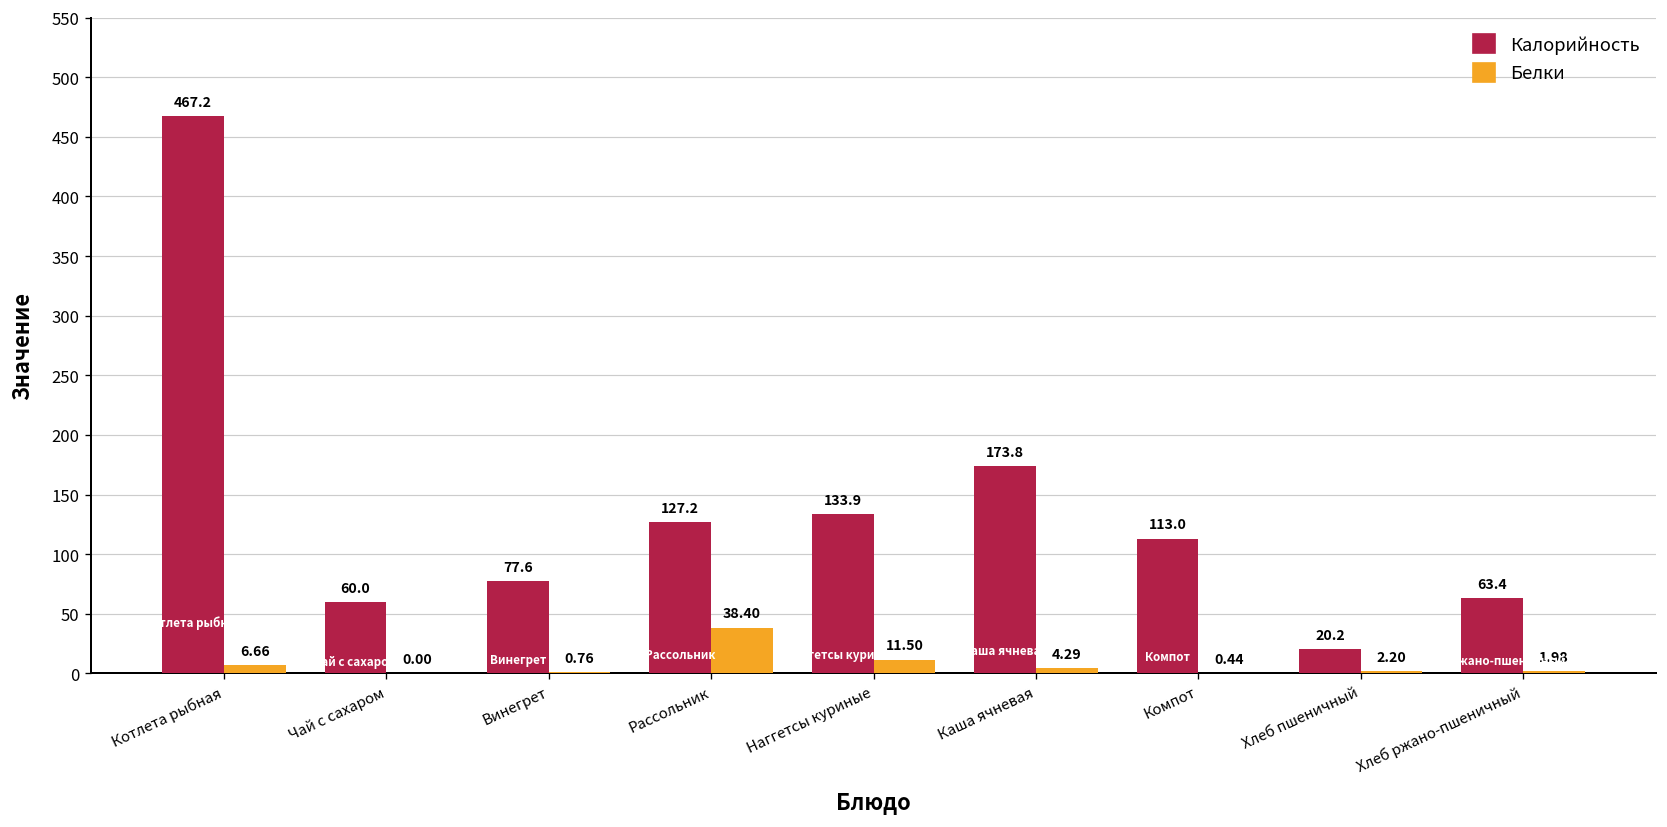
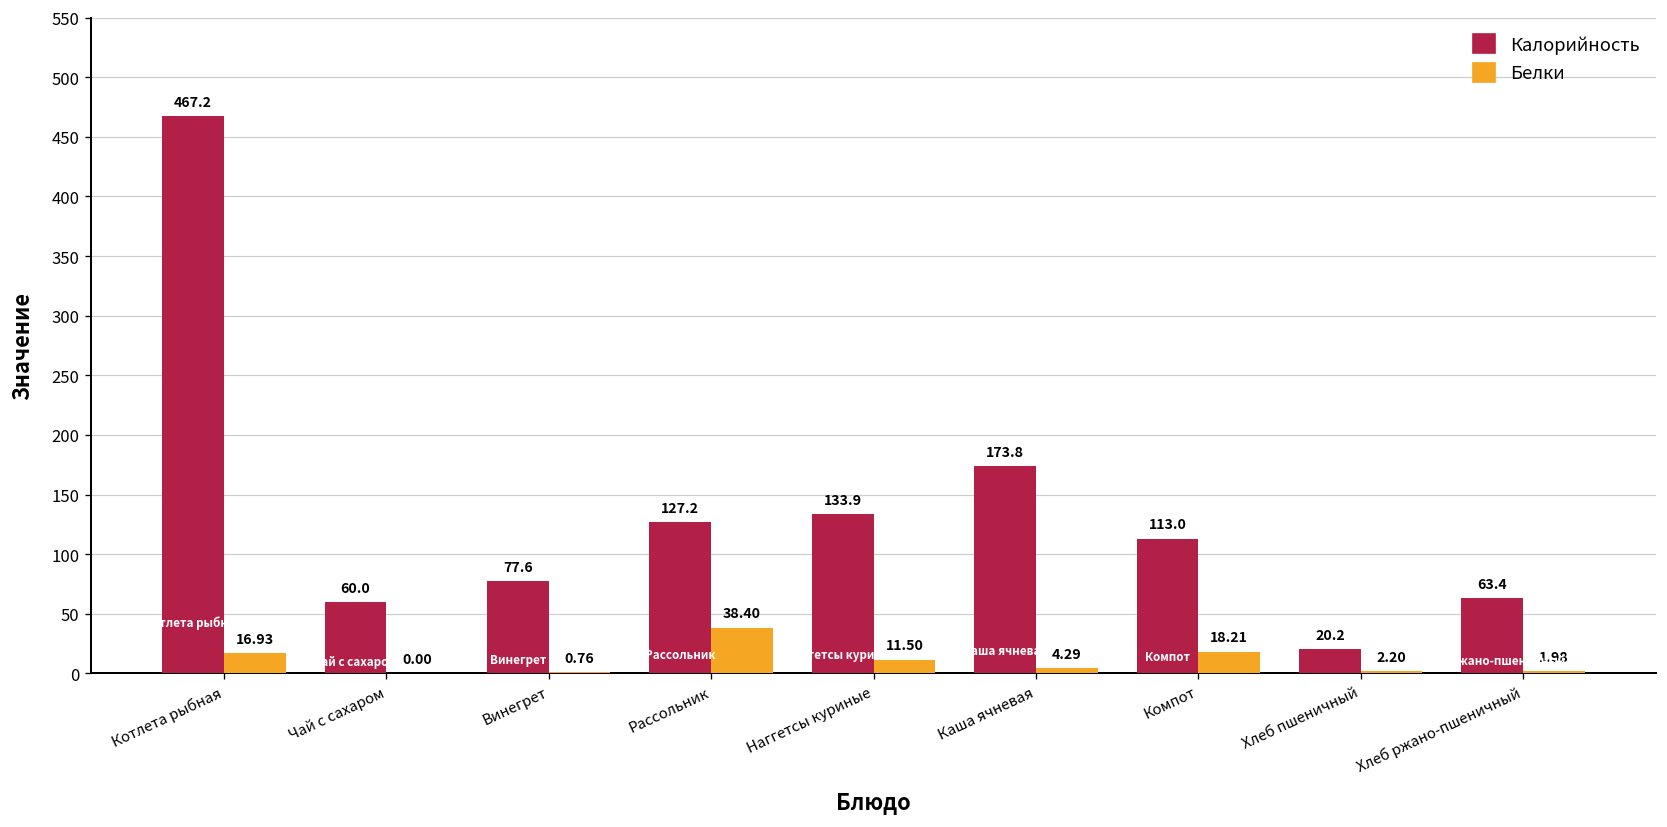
  {
    "Калорийность": {
      "Котлета рыбная": 467.2,
      "Чай с сахаром": 60.0,
      "Винегрет": 77.6,
      "Рассольник": 127.2,
      "Наггетсы куриные": 133.9,
      "Каша ячневая": 173.8,
      "Компот": 113.0,
      "Хлеб пшеничный": 20.2,
      "Хлеб ржано-пшеничный": 63.4
    },
    "Белки": {
-     "Котлета рыбная": 6.66,
+     "Котлета рыбная": 16.93,
      "Чай с сахаром": 0.00,
      "Винегрет": 0.76,
      "Рассольник": 38.40,
      "Наггетсы куриные": 11.50,
      "Каша ячневая": 4.29,
-     "Компот": 0.44,
+     "Компот": 18.21,
      "Хлеб пшеничный": 2.20,
      "Хлеб ржано-пшеничный": 1.98
    }
  }
